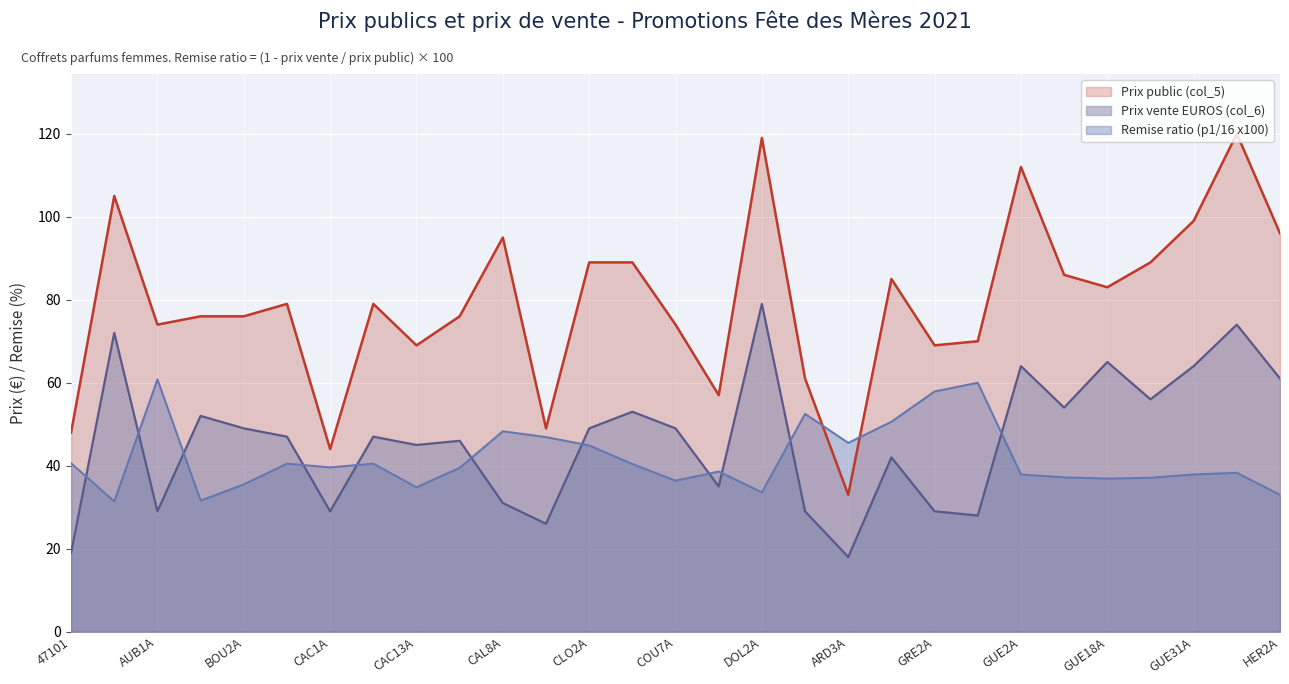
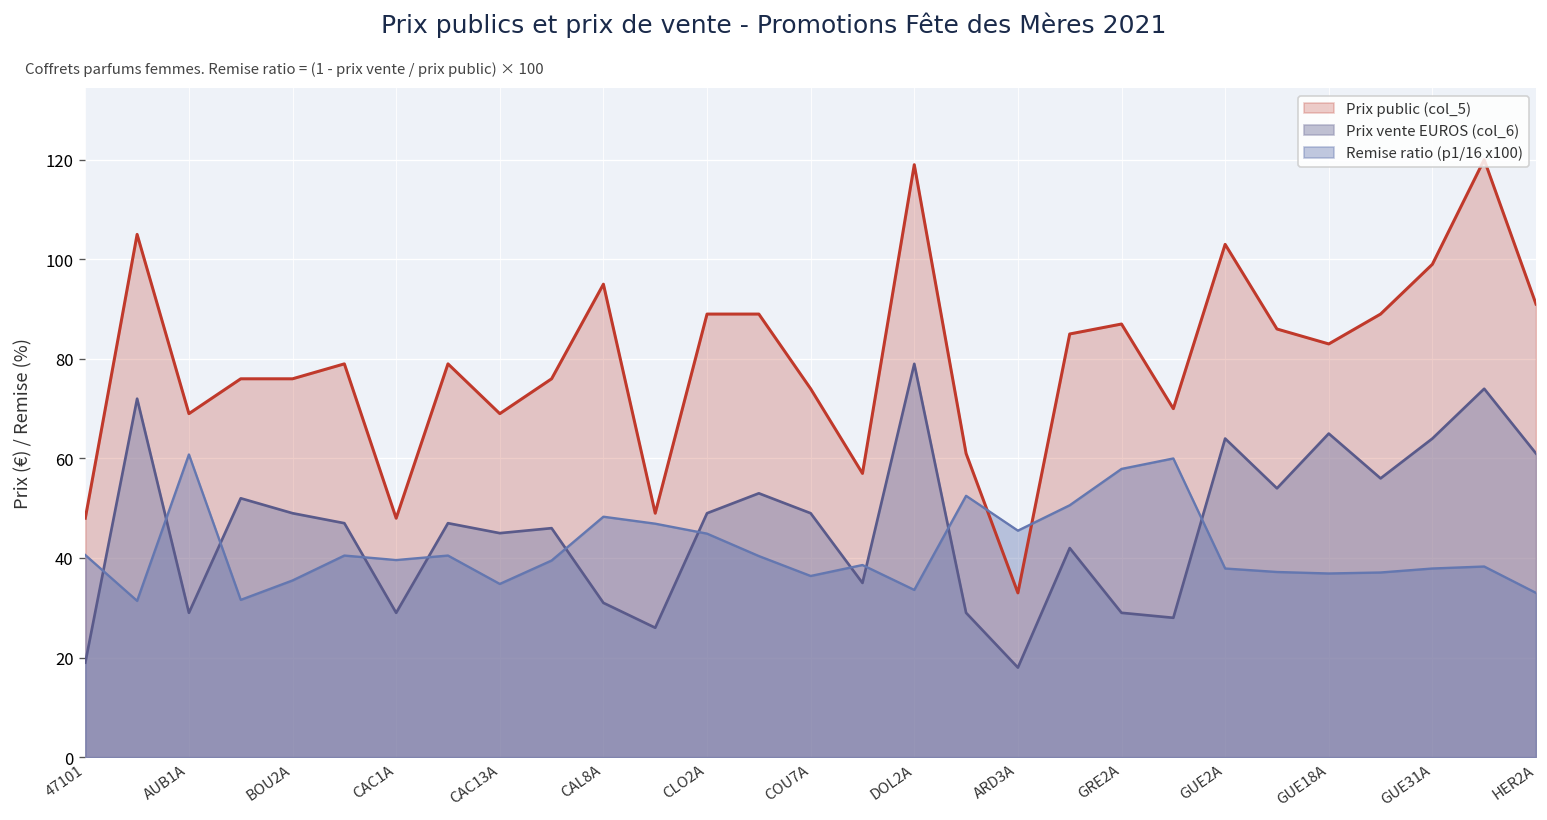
  {
    "Prix public (col_5)": {
      "47101": 48,
-     "AUB1A": 74,
+     "AUB1A": 69,
      "BOU2A": 76,
-     "CAC1A": 44,
+     "CAC1A": 48,
      "CAC13A": 69,
      "CAL8A": 95,
      "CLO2A": 89,
      "COU7A": 74,
      "DOL2A": 119,
      "ARD3A": 33,
-     "GRE2A": 69,
-     "GUE2A": 112,
+     "GRE2A": 87,
+     "GUE2A": 103,
      "GUE18A": 83,
      "GUE31A": 99,
-     "HER2A": 96
+     "HER2A": 91
    }
  }
